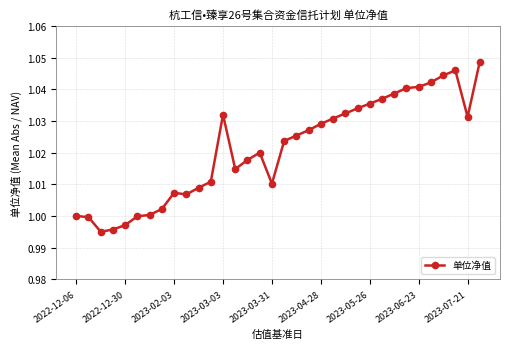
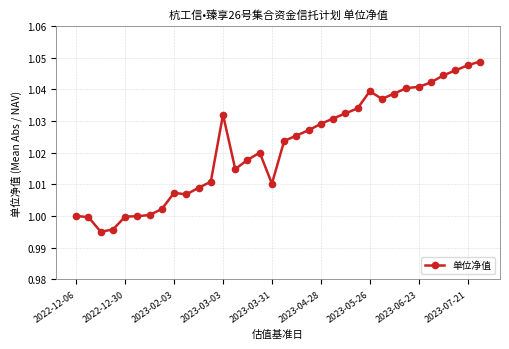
  {
    "2022-12-06": 1.000,
-   "2022-12-30": 0.997,
+   "2022-12-30": 1.000,
    "2023-02-03": 1.007,
    "2023-03-03": 1.032,
    "2023-03-31": 1.010,
    "2023-04-28": 1.029,
-   "2023-05-26": 1.036,
+   "2023-05-26": 1.039,
    "2023-06-23": 1.041,
-   "2023-07-21": 1.031
+   "2023-07-21": 1.048
  }
